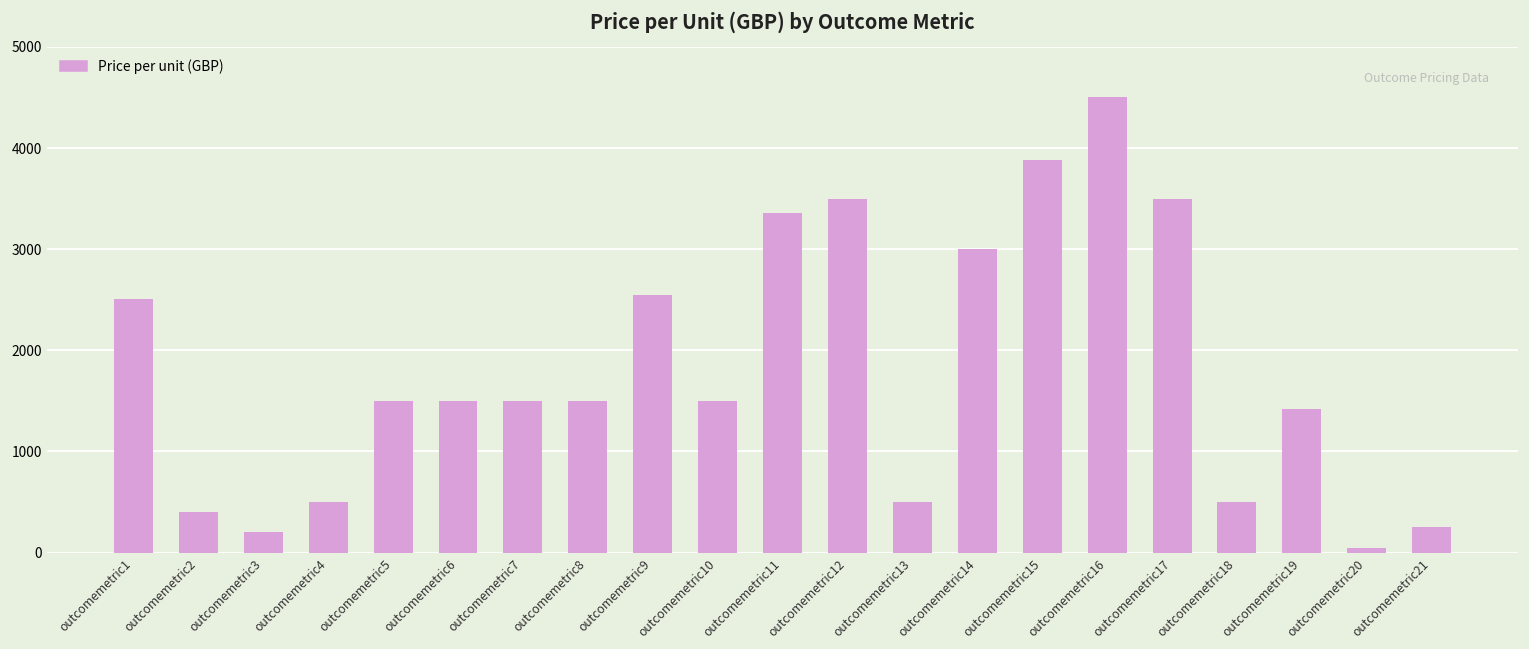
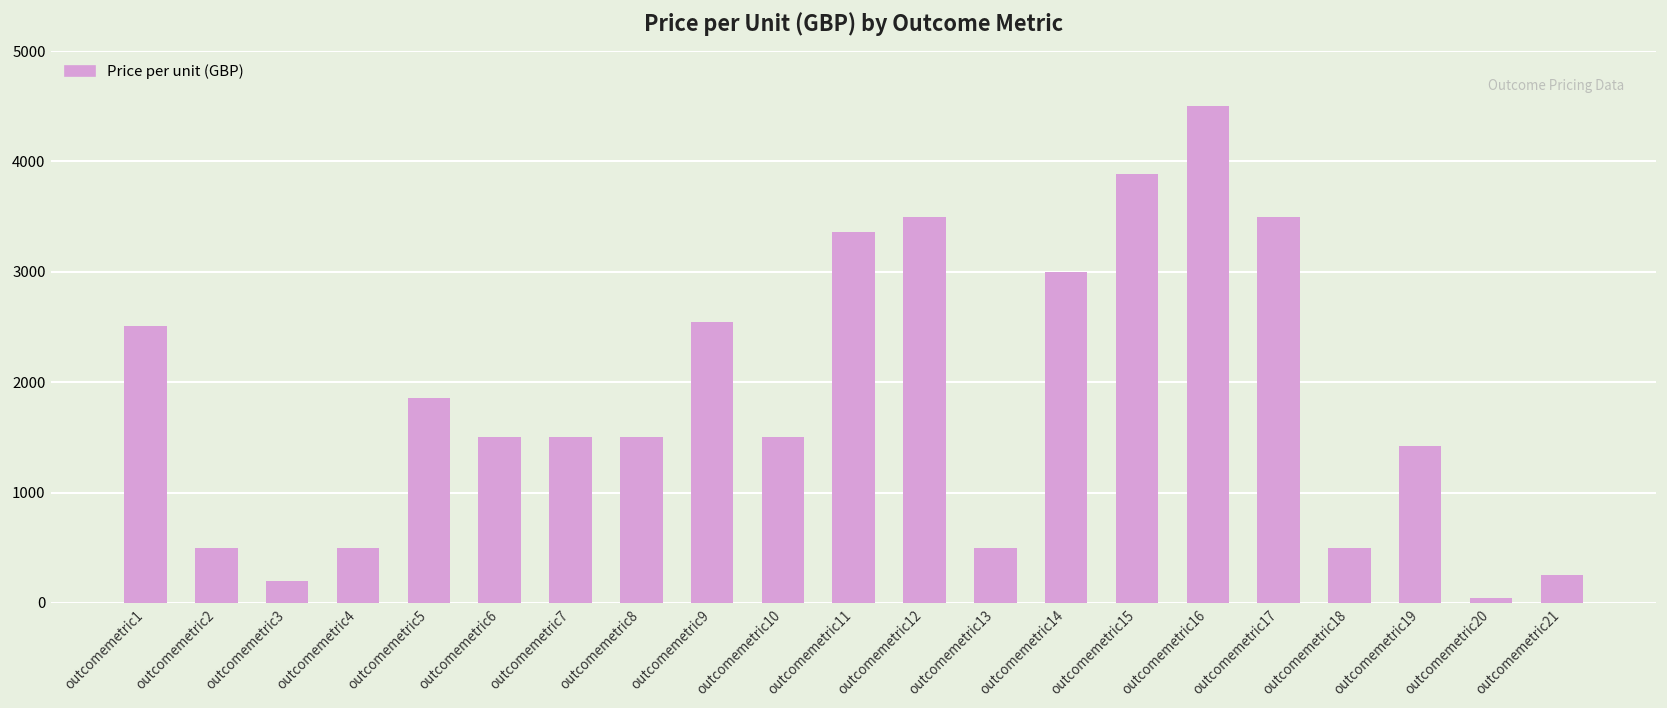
  {
    "outcomemetric1": 2500,
-   "outcomemetric2": 400,
+   "outcomemetric2": 500,
    "outcomemetric3": 200,
    "outcomemetric4": 500,
-   "outcomemetric5": 1500,
+   "outcomemetric5": 1900,
    "outcomemetric6": 1500,
    "outcomemetric7": 1500,
    "outcomemetric8": 1500,
    "outcomemetric9": 2500,
    "outcomemetric10": 1500,
    "outcomemetric11": 3400,
    "outcomemetric12": 3500,
    "outcomemetric13": 500,
    "outcomemetric14": 3000,
    "outcomemetric15": 3900,
    "outcomemetric16": 4500,
    "outcomemetric17": 3500,
    "outcomemetric18": 500,
    "outcomemetric19": 1400,
    "outcomemetric20": 0,
    "outcomemetric21": 300
  }
